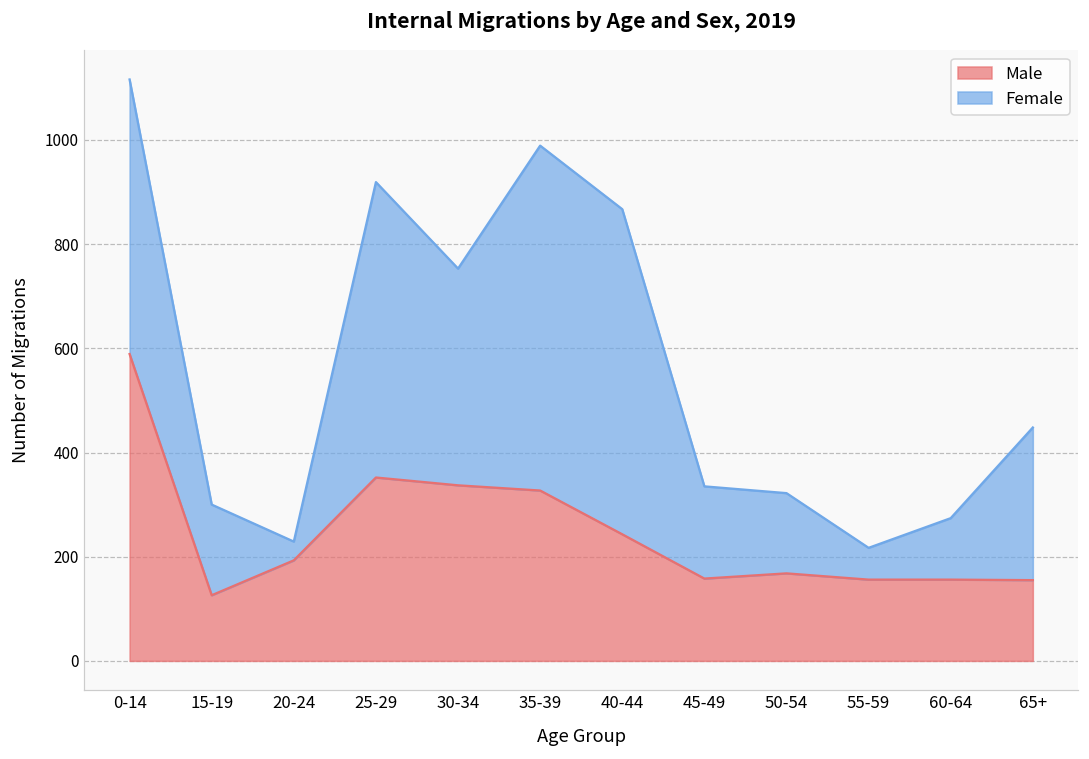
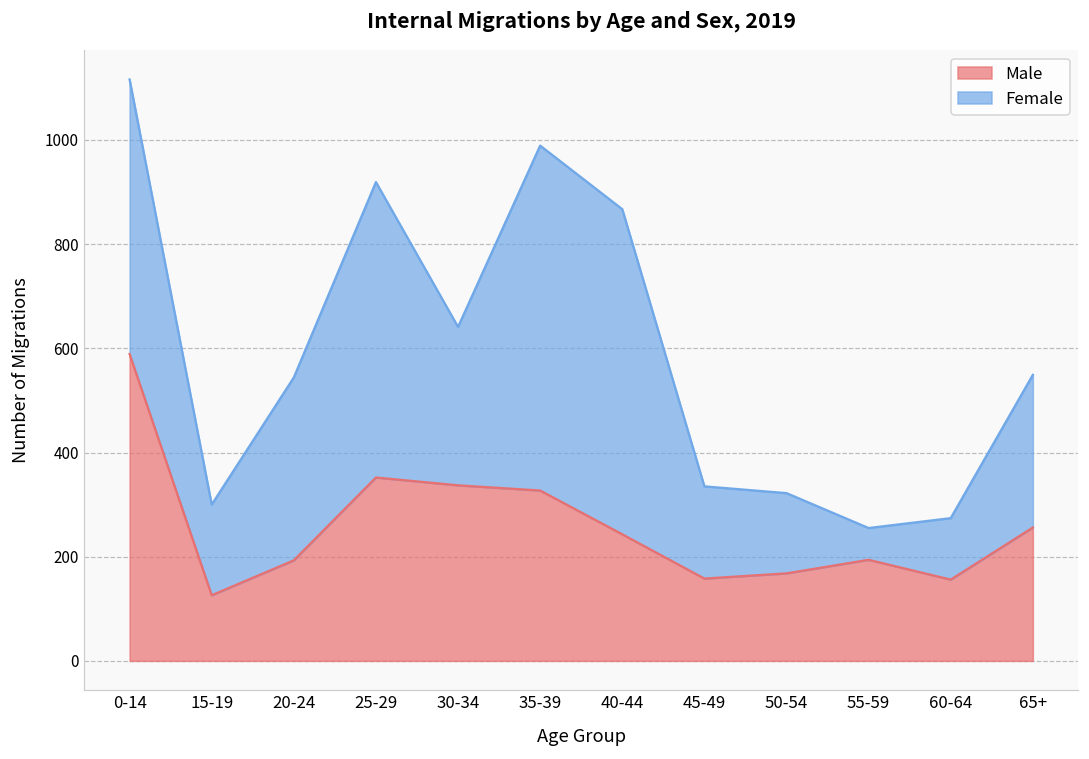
  {
    "Male": {
      "0-14": 590,
      "15-19": 130,
      "20-24": 190,
      "25-29": 350,
      "30-34": 340,
      "35-39": 330,
      "40-44": 240,
      "45-49": 160,
      "50-54": 170,
-     "55-59": 160,
+     "55-59": 190,
      "60-64": 160,
-     "65+": 160
+     "65+": 260
    },
    "Female": {
      "0-14": 530,
      "15-19": 170,
-     "20-24": 40,
+     "20-24": 350,
      "25-29": 570,
-     "30-34": 420,
+     "30-34": 300,
      "35-39": 660,
      "40-44": 620,
      "45-49": 180,
      "50-54": 150,
      "55-59": 60,
      "60-64": 120,
      "65+": 290
    }
  }
